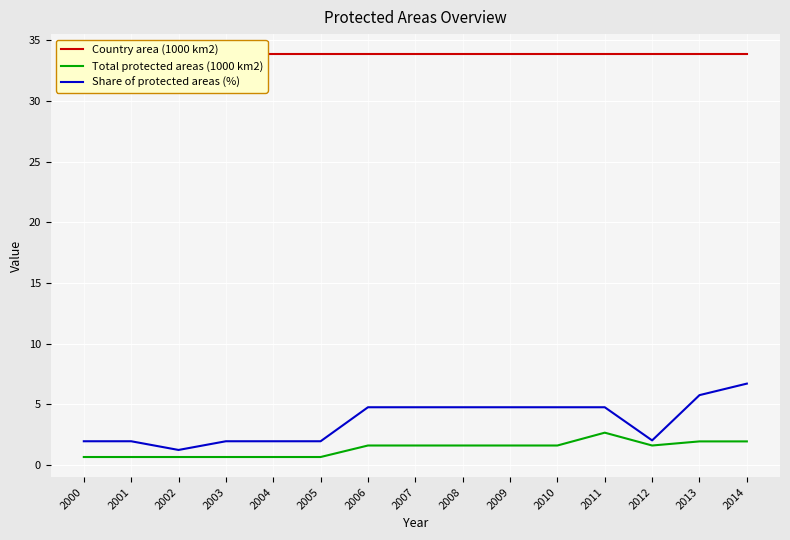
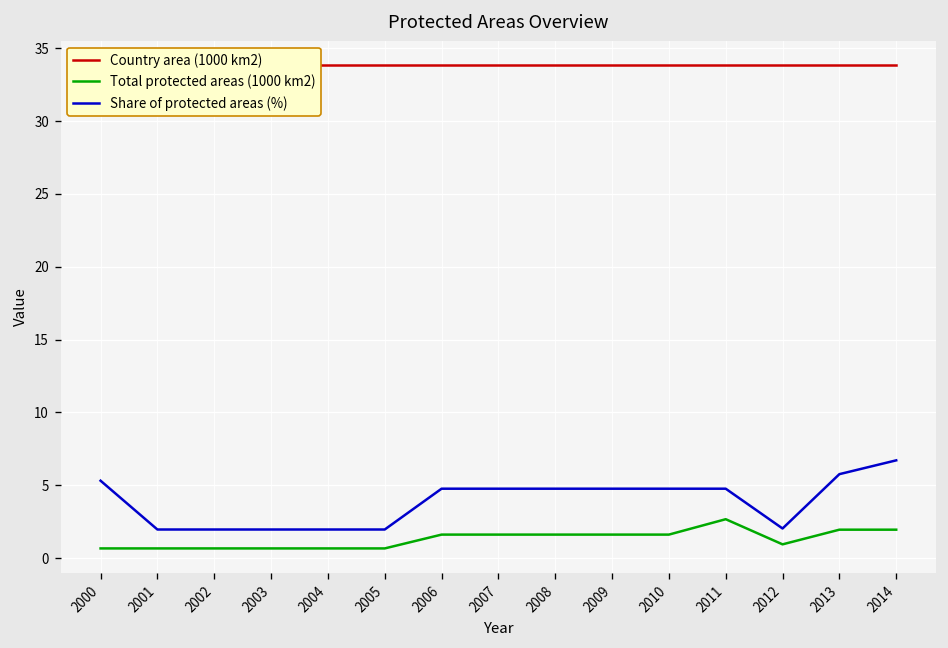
  {
    "Country area (1000 km2)": {
      "2004": 33.8,
      "2005": 33.8,
      "2006": 33.8,
      "2007": 33.8,
      "2008": 33.8,
      "2009": 33.8,
      "2010": 33.8,
      "2011": 33.8,
      "2012": 33.8,
      "2013": 33.8,
      "2014": 33.8
    },
    "Total protected areas (1000 km2)": {
      "2000": 0.7,
      "2001": 0.7,
      "2002": 0.7,
      "2003": 0.7,
      "2004": 0.7,
      "2005": 0.7,
      "2006": 1.6,
      "2007": 1.6,
      "2008": 1.6,
      "2009": 1.6,
      "2010": 1.6,
      "2011": 2.7,
-     "2012": 1.6,
+     "2012": 0.9,
      "2013": 2.0,
      "2014": 2.0
    },
    "Share of protected areas (%)": {
-     "2000": 2.0,
+     "2000": 5.3,
      "2001": 2.0,
-     "2002": 1.2,
+     "2002": 2.0,
      "2003": 2.0,
      "2004": 2.0,
      "2005": 2.0,
      "2006": 4.8,
      "2007": 4.8,
      "2008": 4.8,
      "2009": 4.8,
      "2010": 4.8,
      "2011": 4.8,
      "2012": 2.0,
      "2013": 5.8,
      "2014": 6.7
    }
  }
